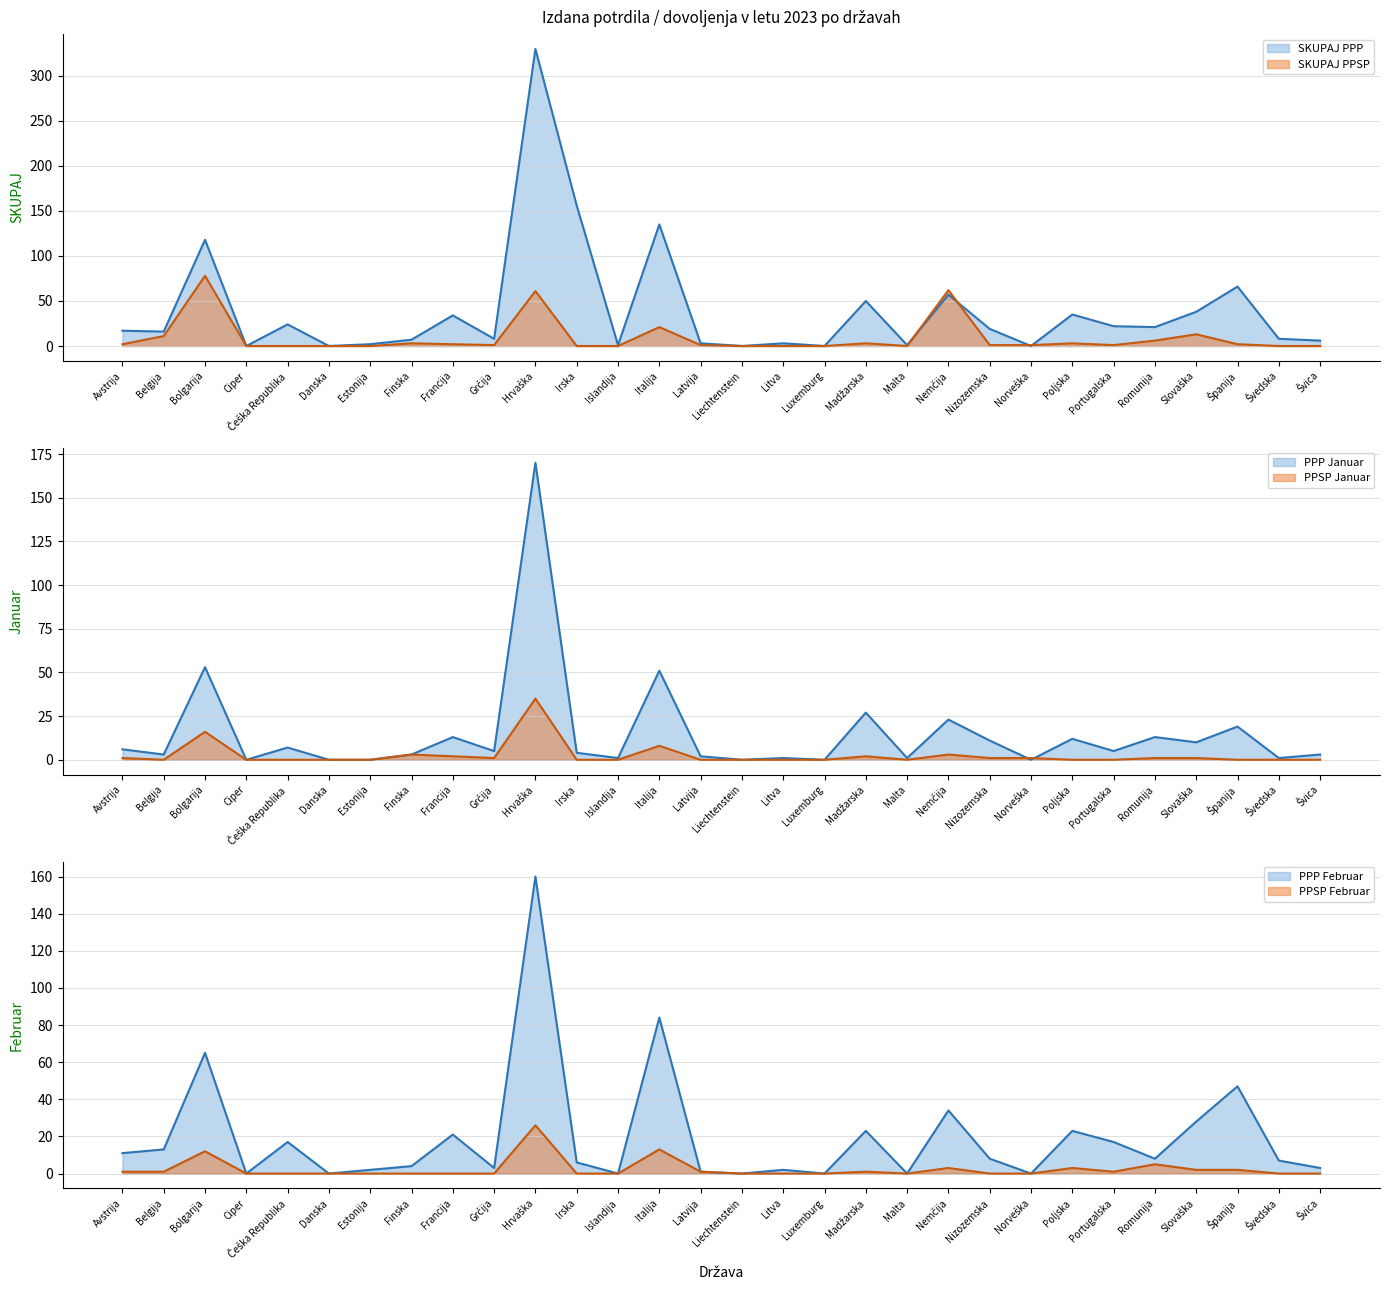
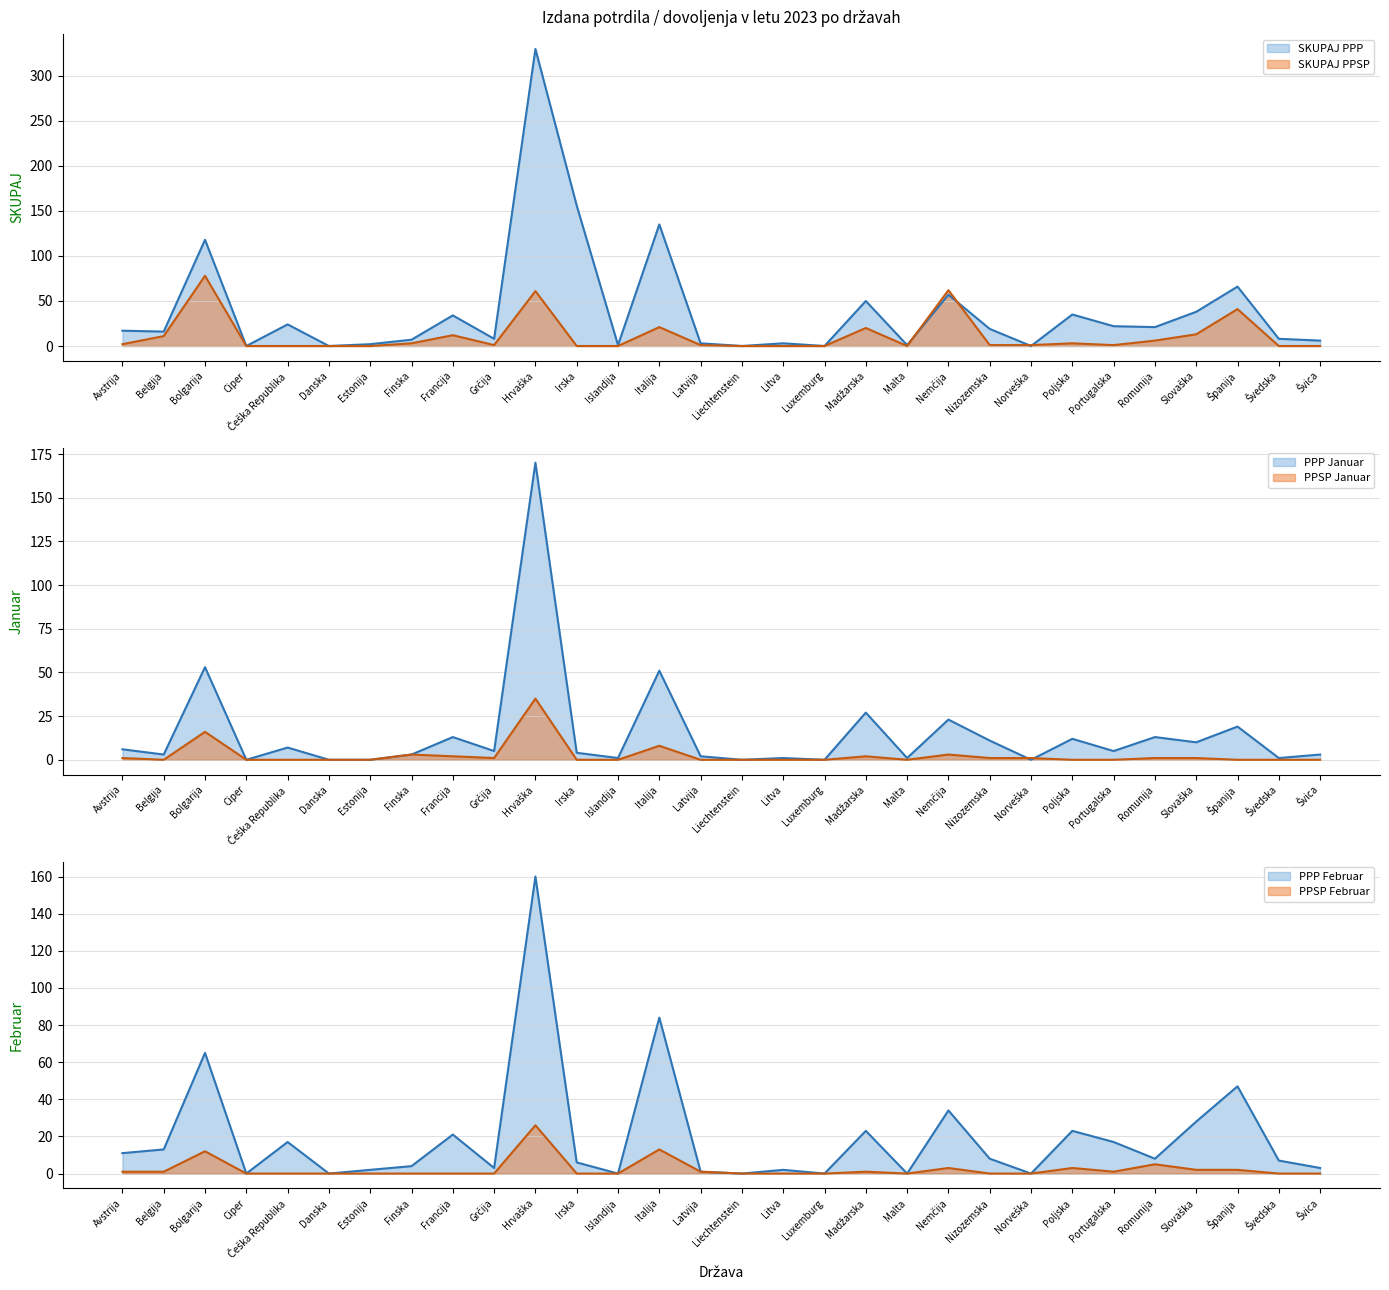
  {
    "Izdana potrdila / dovoljenja v letu 2023 po državah": {
      "SKUPAJ PPP": {
        "Avstrija": 20,
        "Belgija": 20,
        "Bolgarija": 120,
        "Češka Republika": 20,
        "Finska": 10,
        "Francija": 30,
        "Grčija": 10,
        "Hrvaška": 330,
        "Irska": 160,
        "Italija": 140,
        "Litva": 0,
        "Madžarska": 50,
        "Nemčija": 60,
        "Nizozemska": 20,
        "Poljska": 40,
        "Portugalska": 20,
        "Romunija": 20,
        "Slovaška": 40,
        "Španija": 70,
        "Švedska": 10,
        "Švica": 10
      },
      "SKUPAJ PPSP": {
        "Avstrija": 0,
        "Belgija": 10,
        "Bolgarija": 80,
        "Češka Republika": 0,
        "Finska": 0,
-       "Francija": 0,
+       "Francija": 10,
        "Grčija": 0,
        "Hrvaška": 60,
        "Irska": 0,
        "Italija": 20,
        "Litva": 0,
-       "Madžarska": 0,
+       "Madžarska": 20,
        "Nemčija": 60,
        "Nizozemska": 0,
        "Poljska": 0,
        "Portugalska": 0,
        "Romunija": 10,
        "Slovaška": 10,
-       "Španija": 0,
+       "Španija": 40,
        "Švedska": 0,
        "Švica": 0
      }
    }
  }
